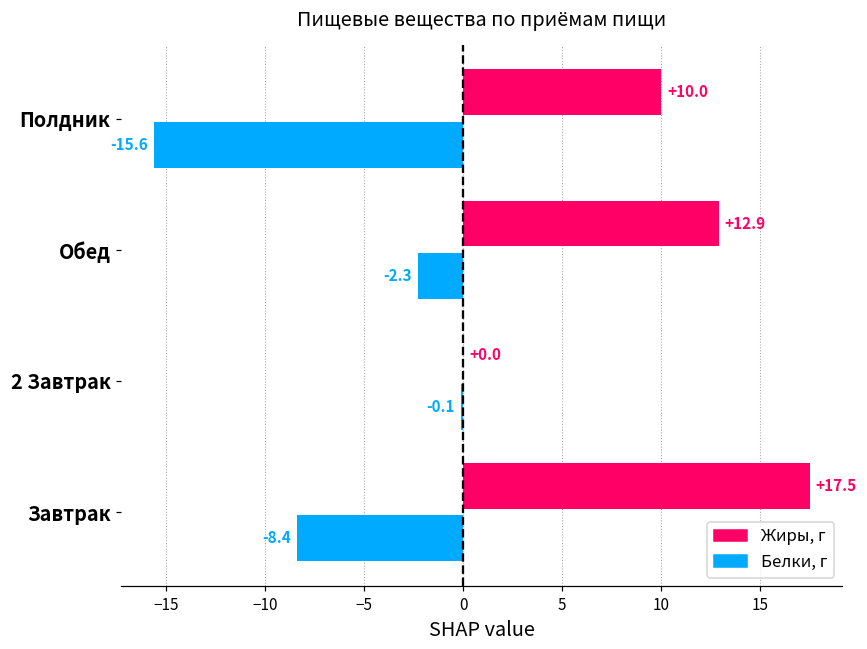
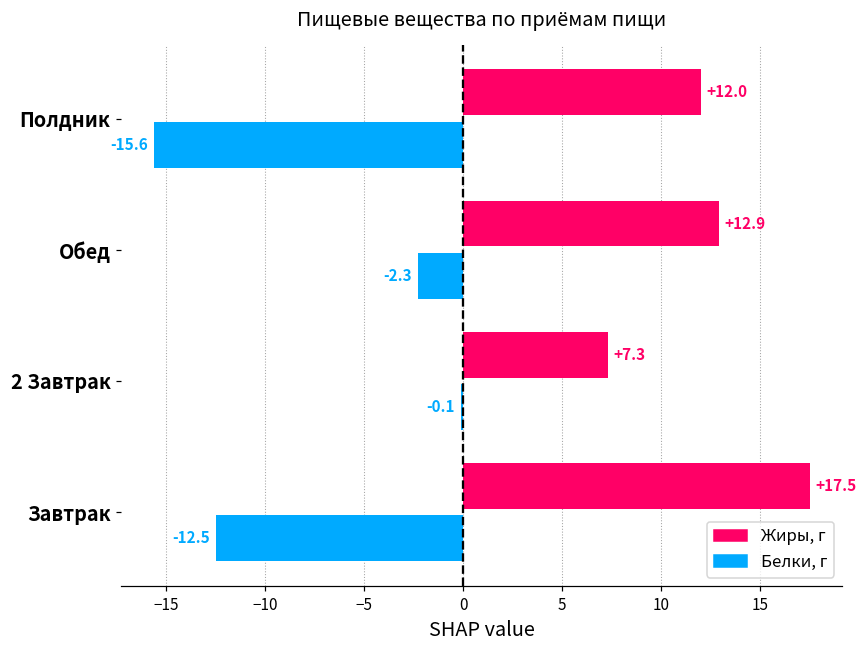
  {
    "Жиры, г": {
-     "Полдник": "+10.0",
+     "Полдник": "+12.0",
      "Обед": "+12.9",
-     "2 Завтрак": "+0.0",
+     "2 Завтрак": "+7.3",
      "Завтрак": "+17.5"
    },
    "Белки, г": {
      "Полдник": "-15.6",
      "Обед": "-2.3",
      "2 Завтрак": "-0.1",
-     "Завтрак": "-8.4"
+     "Завтрак": "-12.5"
    }
  }
